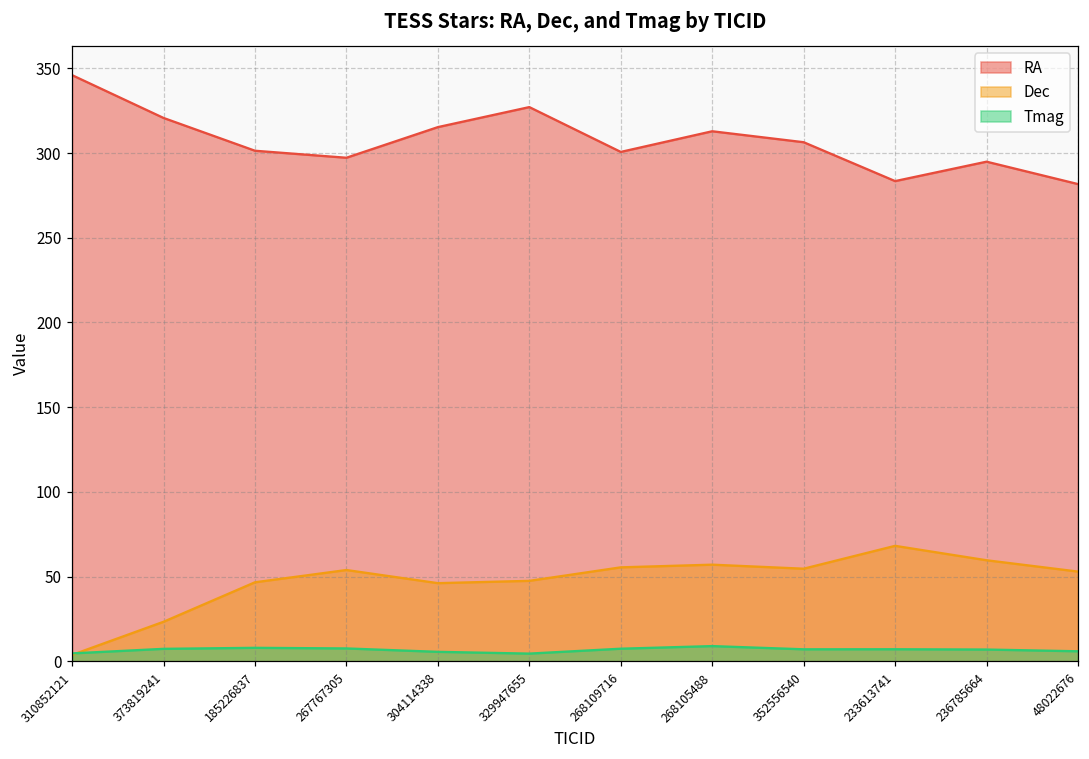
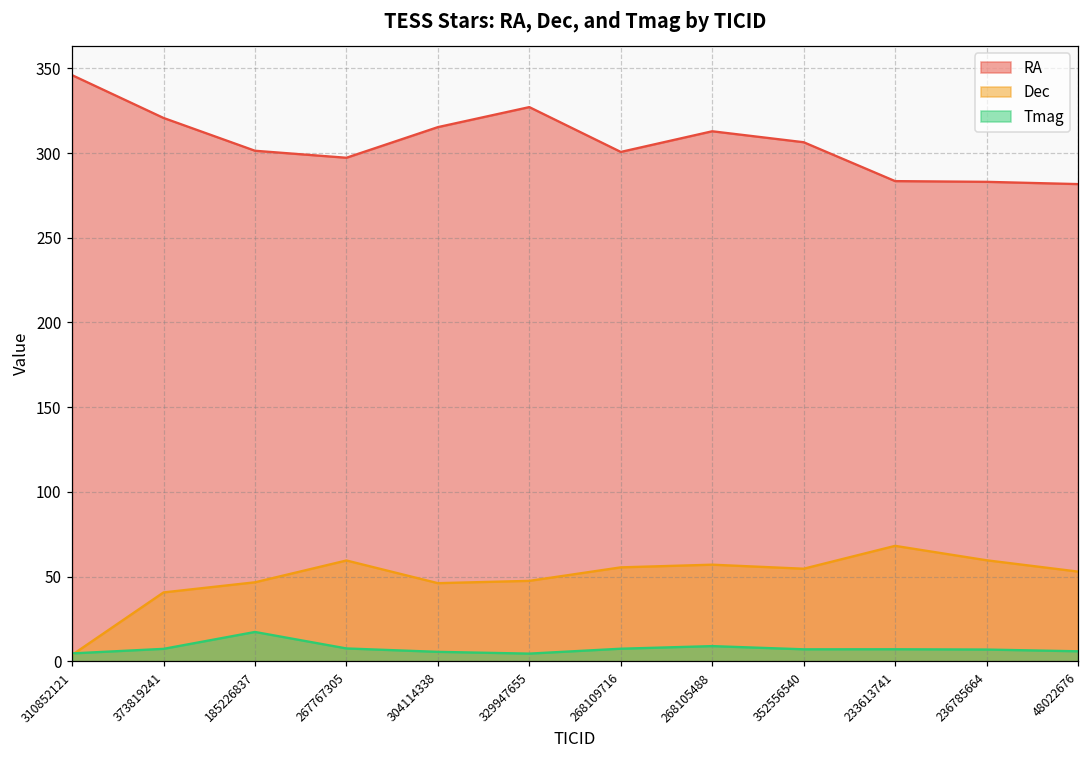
  {
    "RA": {
      "310852121": 346,
      "373819241": 321,
      "185226837": 301,
      "267767305": 297,
      "304114338": 315,
      "329947655": 327,
      "268109716": 301,
      "268105488": 313,
      "352556540": 306,
      "233613741": 283,
-     "236785664": 295,
+     "236785664": 283,
      "48022676": 282
    },
    "Dec": {
-     "373819241": 23,
+     "373819241": 41,
      "185226837": 47,
-     "267767305": 54,
+     "267767305": 60,
      "304114338": 46,
      "329947655": 48,
      "268109716": 55,
      "268105488": 57,
      "352556540": 55,
      "233613741": 68,
      "236785664": 60,
      "48022676": 53
    },
    "Tmag": {
      "373819241": 7,
-     "185226837": 8,
+     "185226837": 17,
      "267767305": 8,
      "304114338": 6,
      "329947655": 5,
      "268109716": 7,
      "268105488": 9,
      "352556540": 7,
      "233613741": 7,
      "236785664": 7,
      "48022676": 6
    }
  }
